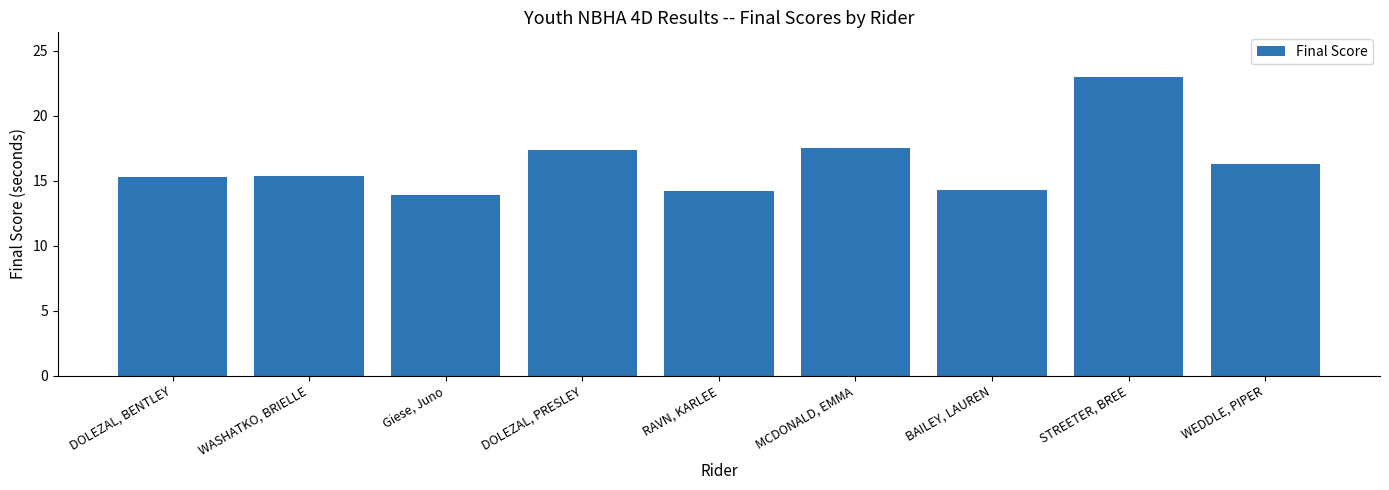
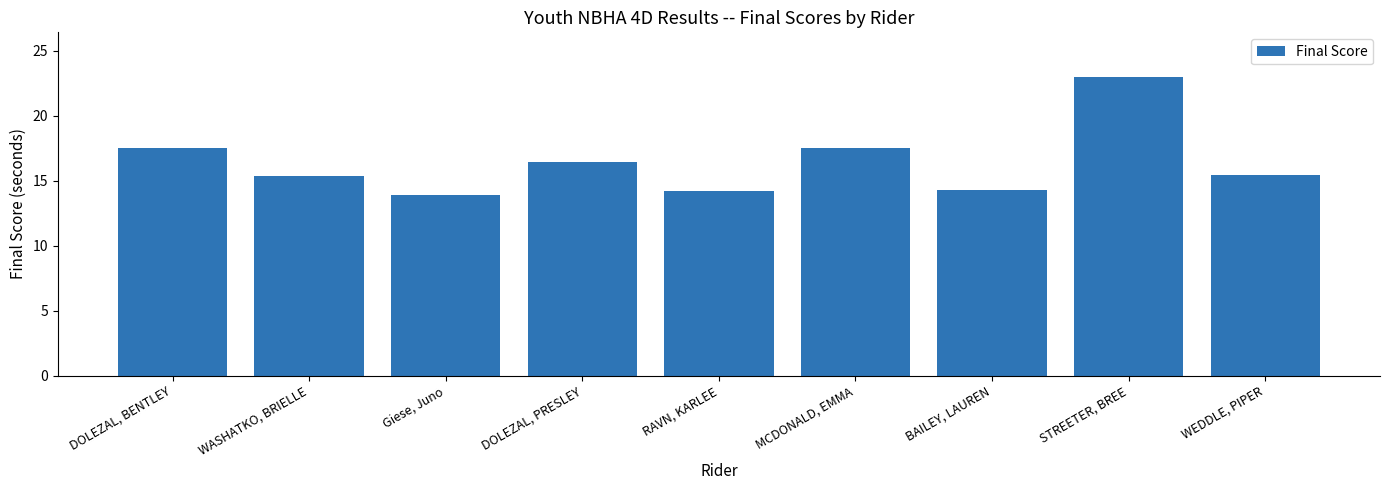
  {
-   "DOLEZAL, BENTLEY": 15.3,
+   "DOLEZAL, BENTLEY": 17.5,
    "WASHATKO, BRIELLE": 15.3,
    "Giese, Juno": 13.9,
-   "DOLEZAL, PRESLEY": 17.3,
+   "DOLEZAL, PRESLEY": 16.4,
    "RAVN, KARLEE": 14.2,
    "MCDONALD, EMMA": 17.5,
    "BAILEY, LAUREN": 14.3,
    "STREETER, BREE": 23.0,
-   "WEDDLE, PIPER": 16.3
+   "WEDDLE, PIPER": 15.4
  }
